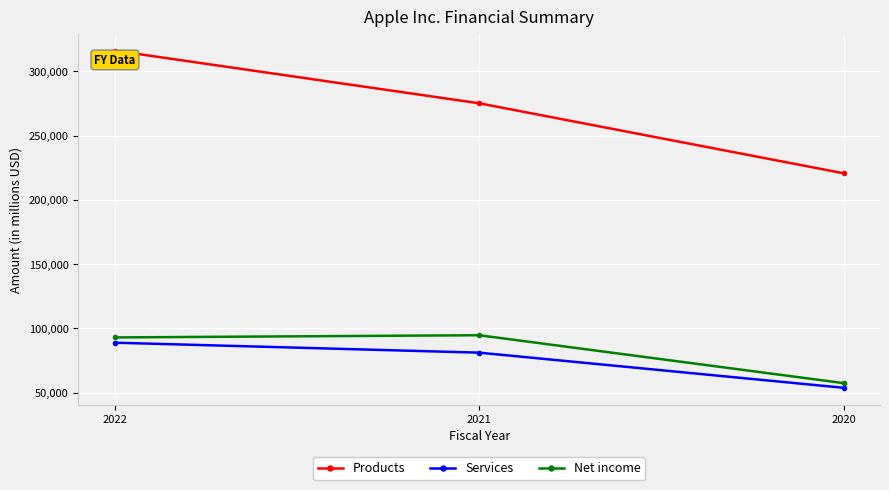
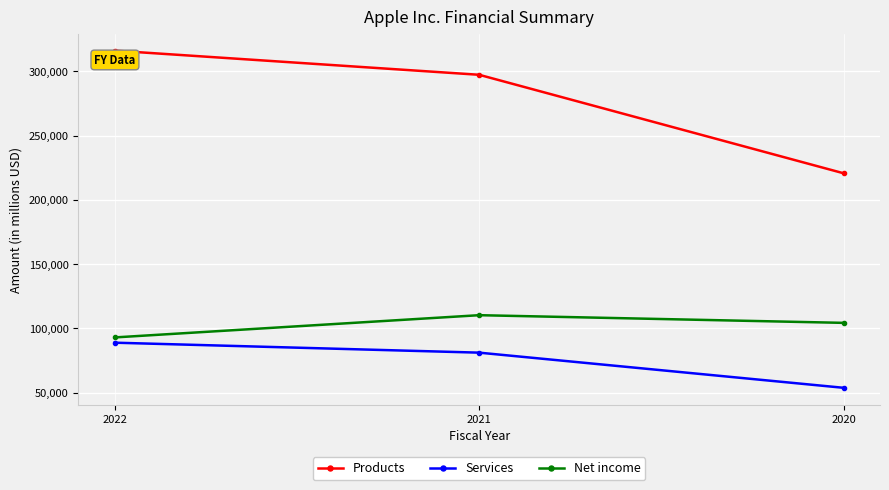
  {
    "Products": {
-     "2021": "275,000",
+     "2021": "297,000",
      "2020": "221,000"
    },
    "Services": {
      "2022": "89,000",
      "2021": "81,000",
      "2020": "54,000"
    },
    "Net income": {
      "2022": "93,000",
-     "2021": "95,000",
-     "2020": "57,000"
+     "2021": "110,000",
+     "2020": "104,000"
    }
  }
